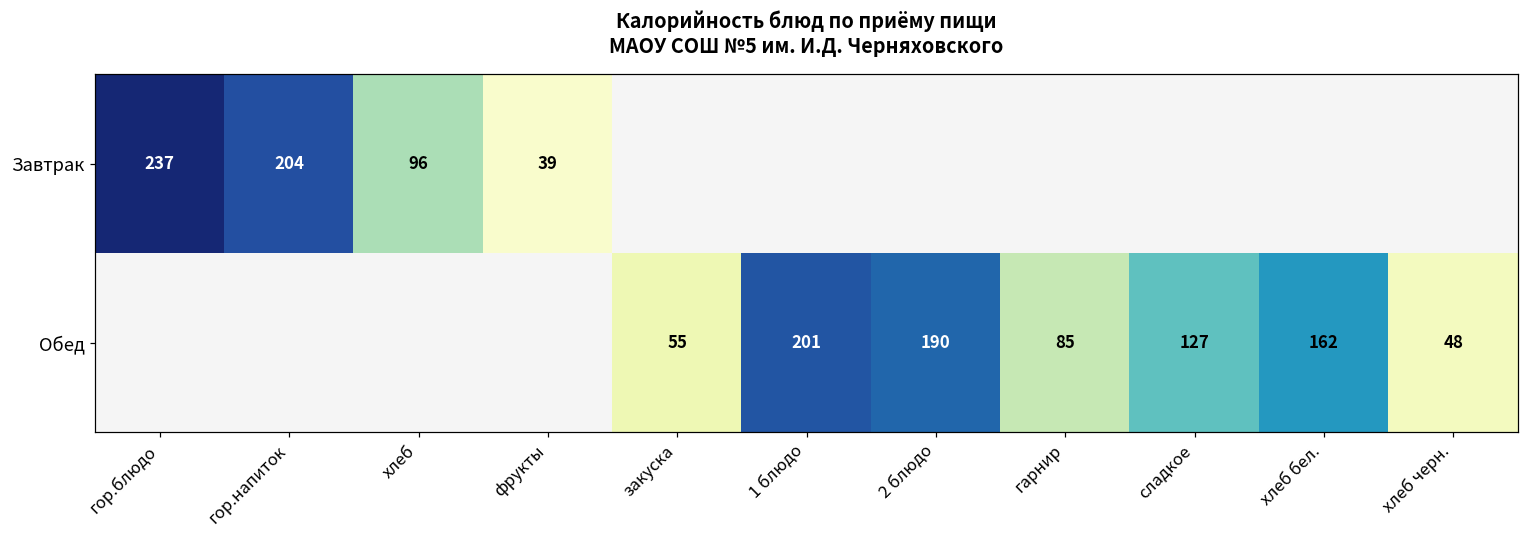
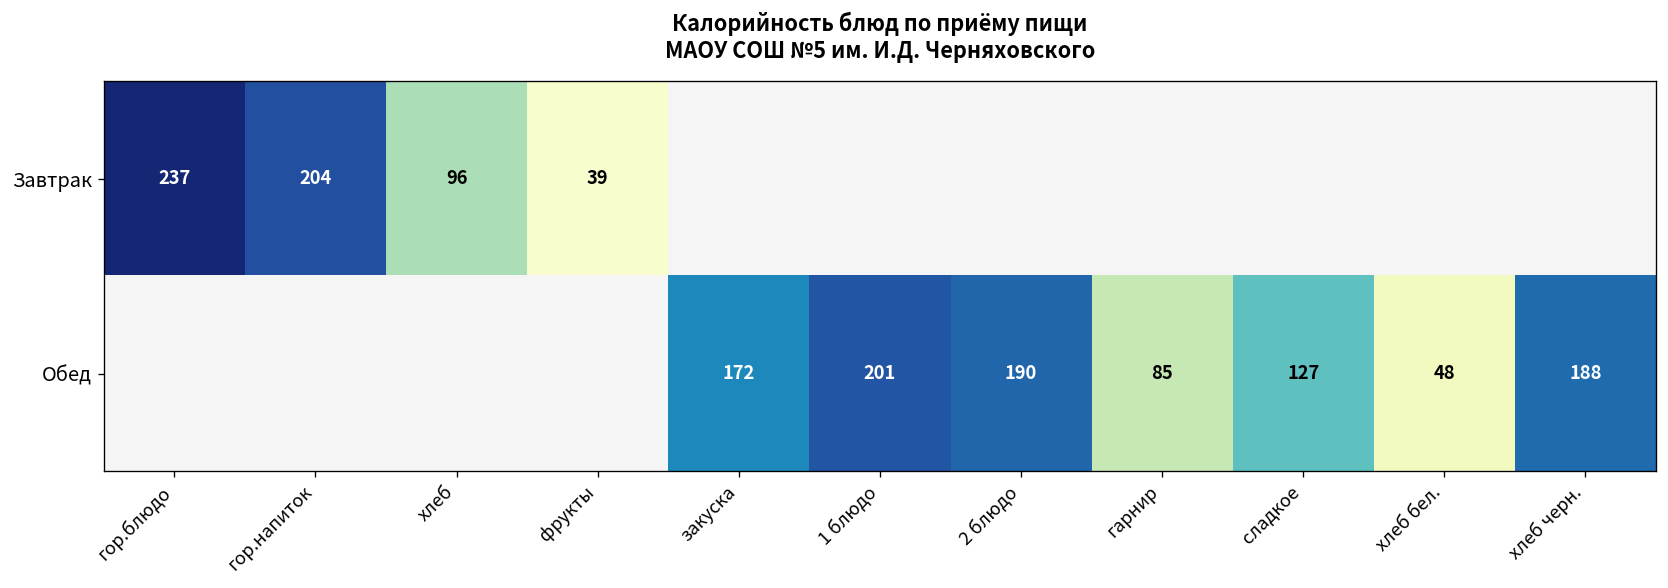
  {
    "Завтрак": {
      "гор.блюдо": 237,
      "гор.напиток": 204,
      "хлеб": 96,
      "фрукты": 39
    },
    "Обед": {
-     "закуска": 55,
+     "закуска": 172,
      "1 блюдо": 201,
      "2 блюдо": 190,
      "гарнир": 85,
      "сладкое": 127,
-     "хлеб бел.": 162,
-     "хлеб черн.": 48
+     "хлеб бел.": 48,
+     "хлеб черн.": 188
    }
  }
